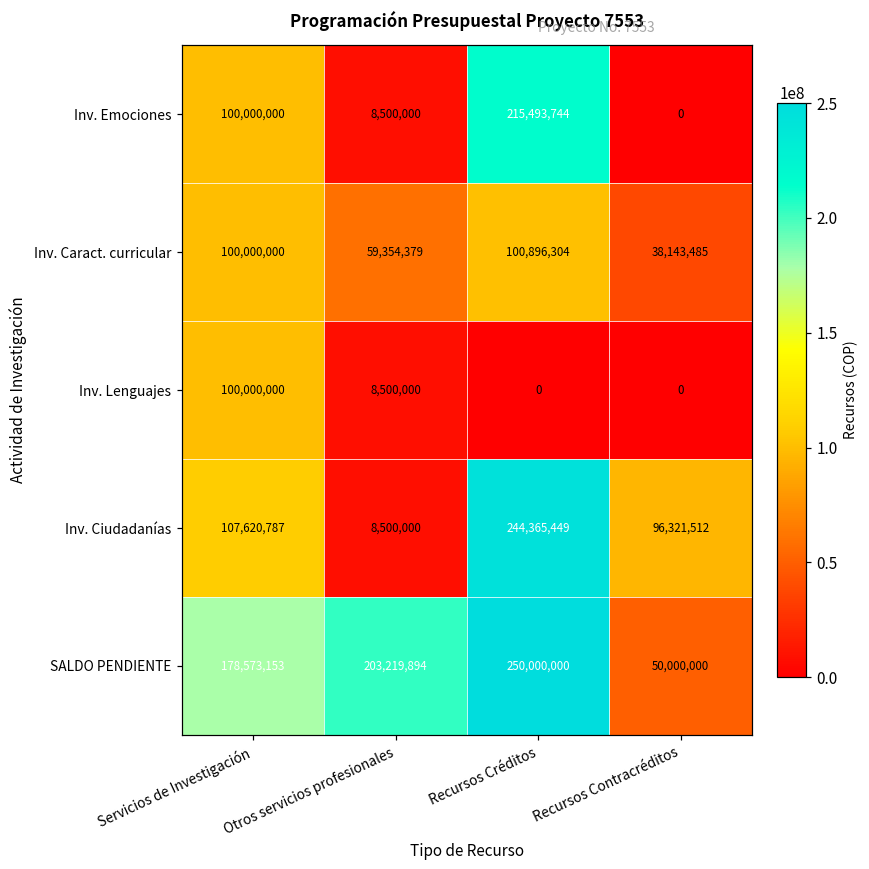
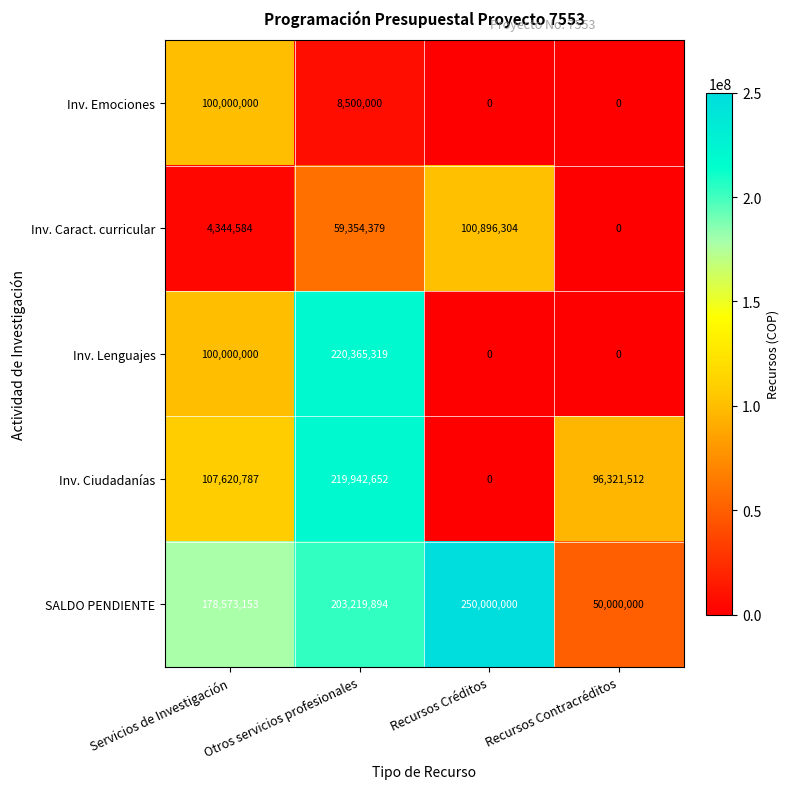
  {
    "Inv. Emociones": {
      "Servicios de Investigación": "100,000,000",
      "Otros servicios profesionales": "8,500,000",
-     "Recursos Créditos": "215,493,744",
+     "Recursos Créditos": "0",
      "Recursos Contracréditos": "0"
    },
    "Inv. Caract. curricular": {
-     "Servicios de Investigación": "100,000,000",
+     "Servicios de Investigación": "4,344,584",
      "Otros servicios profesionales": "59,354,379",
      "Recursos Créditos": "100,896,304",
-     "Recursos Contracréditos": "38,143,485"
+     "Recursos Contracréditos": "0"
    },
    "Inv. Lenguajes": {
      "Servicios de Investigación": "100,000,000",
-     "Otros servicios profesionales": "8,500,000",
+     "Otros servicios profesionales": "220,365,319",
      "Recursos Créditos": "0",
      "Recursos Contracréditos": "0"
    },
    "Inv. Ciudadanías": {
      "Servicios de Investigación": "107,620,787",
-     "Otros servicios profesionales": "8,500,000",
-     "Recursos Créditos": "244,365,449",
+     "Otros servicios profesionales": "219,942,652",
+     "Recursos Créditos": "0",
      "Recursos Contracréditos": "96,321,512"
    },
    "SALDO PENDIENTE": {
      "Servicios de Investigación": "178,573,153",
      "Otros servicios profesionales": "203,219,894",
      "Recursos Créditos": "250,000,000",
      "Recursos Contracréditos": "50,000,000"
    }
  }
